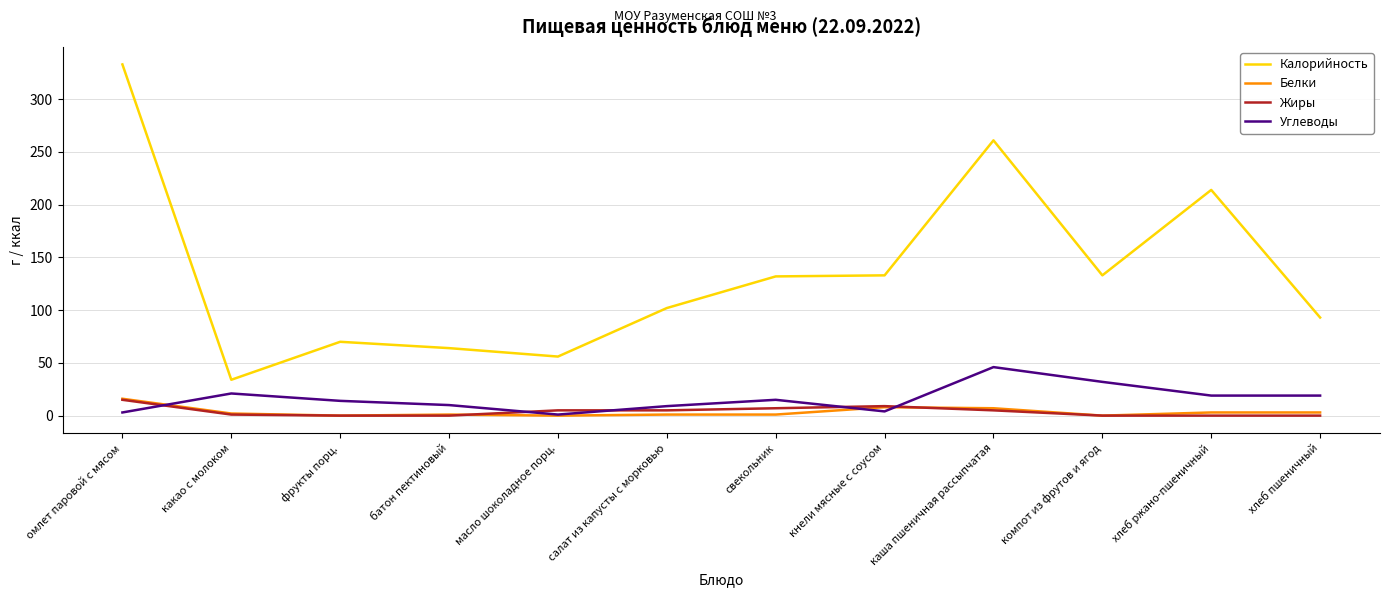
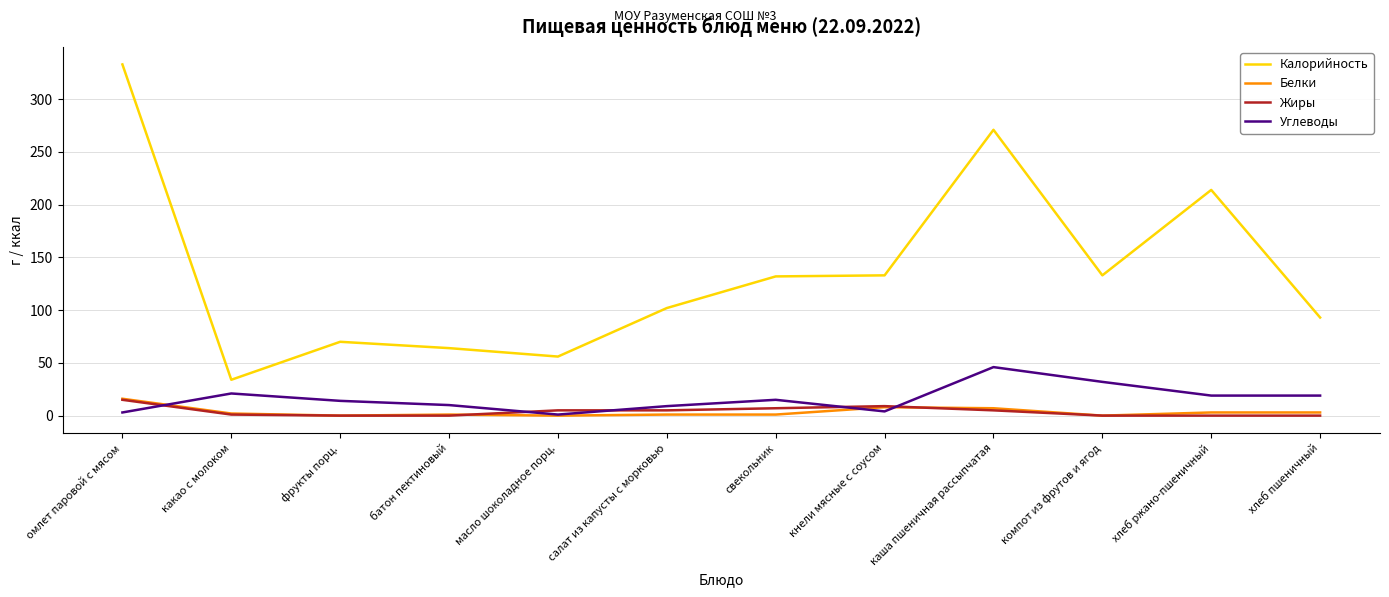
  {
    "Калорийность": {
      "омлет паровой с мясом": 333,
      "какао с молоком": 34,
      "фрукты порц.": 70,
      "батон пектиновый": 64,
      "масло шоколадное порц.": 56,
      "салат из капусты с морковью": 102,
      "свекольник": 132,
      "кнели мясные с соусом": 133,
-     "каша пшеничная рассыпчатая": 261,
+     "каша пшеничная рассыпчатая": 271,
      "компот из фрутов и ягод": 133,
      "хлеб ржано-пшеничный": 214,
      "хлеб пшеничный": 93
    },
    "Белки": {
      "салат из капусты с морковью": 1,
      "свекольник": 1,
      "хлеб ржано-пшеничный": 3,
      "хлеб пшеничный": 3
    },
    "Жиры": {
      "масло шоколадное порц.": 5,
      "салат из капусты с морковью": 5,
      "свекольник": 7,
      "хлеб ржано-пшеничный": 0,
      "хлеб пшеничный": 0
    },
    "Углеводы": {
      "омлет паровой с мясом": 3,
      "какао с молоком": 21,
      "фрукты порц.": 14,
      "батон пектиновый": 10,
      "салат из капусты с морковью": 9,
      "свекольник": 15,
      "кнели мясные с соусом": 4,
      "каша пшеничная рассыпчатая": 46,
      "компот из фрутов и ягод": 32,
      "хлеб ржано-пшеничный": 19,
      "хлеб пшеничный": 19
    }
  }
